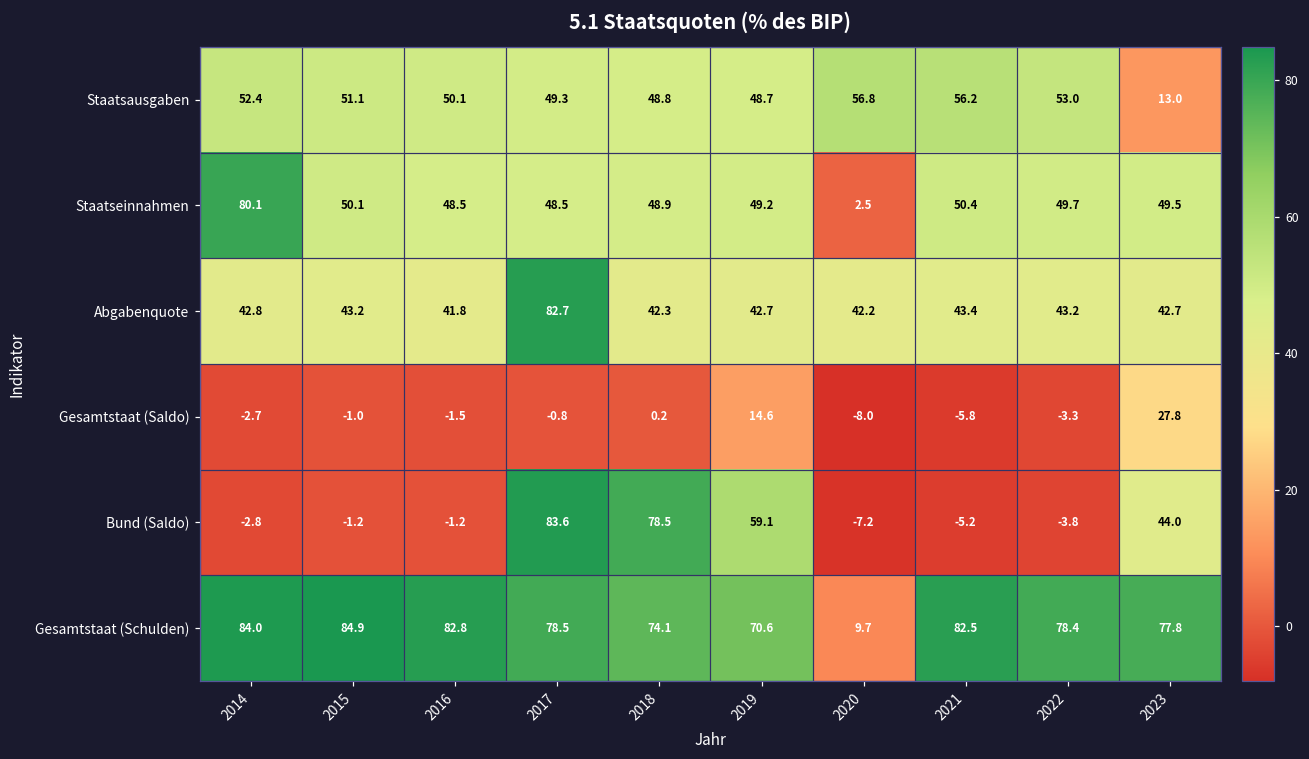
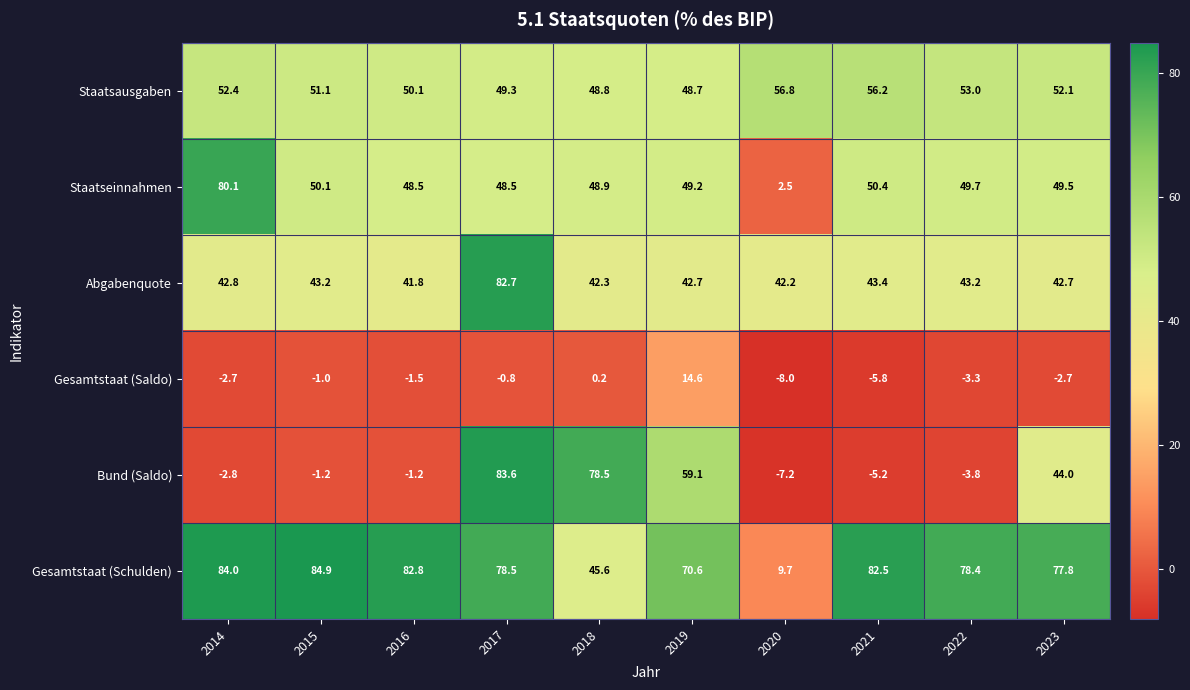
  {
    "Staatsausgaben": {
      "2014": 52.4,
      "2015": 51.1,
      "2016": 50.1,
      "2017": 49.3,
      "2018": 48.8,
      "2019": 48.7,
      "2020": 56.8,
      "2021": 56.2,
      "2022": 53.0,
-     "2023": 13.0
+     "2023": 52.1
    },
    "Staatseinnahmen": {
      "2014": 80.1,
      "2015": 50.1,
      "2016": 48.5,
      "2017": 48.5,
      "2018": 48.9,
      "2019": 49.2,
      "2020": 2.5,
      "2021": 50.4,
      "2022": 49.7,
      "2023": 49.5
    },
    "Abgabenquote": {
      "2014": 42.8,
      "2015": 43.2,
      "2016": 41.8,
      "2017": 82.7,
      "2018": 42.3,
      "2019": 42.7,
      "2020": 42.2,
      "2021": 43.4,
      "2022": 43.2,
      "2023": 42.7
    },
    "Gesamtstaat (Saldo)": {
      "2014": -2.7,
      "2015": -1.0,
      "2016": -1.5,
      "2017": -0.8,
      "2018": 0.2,
      "2019": 14.6,
      "2020": -8.0,
      "2021": -5.8,
      "2022": -3.3,
-     "2023": 27.8
+     "2023": -2.7
    },
    "Bund (Saldo)": {
      "2014": -2.8,
      "2015": -1.2,
      "2016": -1.2,
      "2017": 83.6,
      "2018": 78.5,
      "2019": 59.1,
      "2020": -7.2,
      "2021": -5.2,
      "2022": -3.8,
      "2023": 44.0
    },
    "Gesamtstaat (Schulden)": {
      "2014": 84.0,
      "2015": 84.9,
      "2016": 82.8,
      "2017": 78.5,
-     "2018": 74.1,
+     "2018": 45.6,
      "2019": 70.6,
      "2020": 9.7,
      "2021": 82.5,
      "2022": 78.4,
      "2023": 77.8
    }
  }
